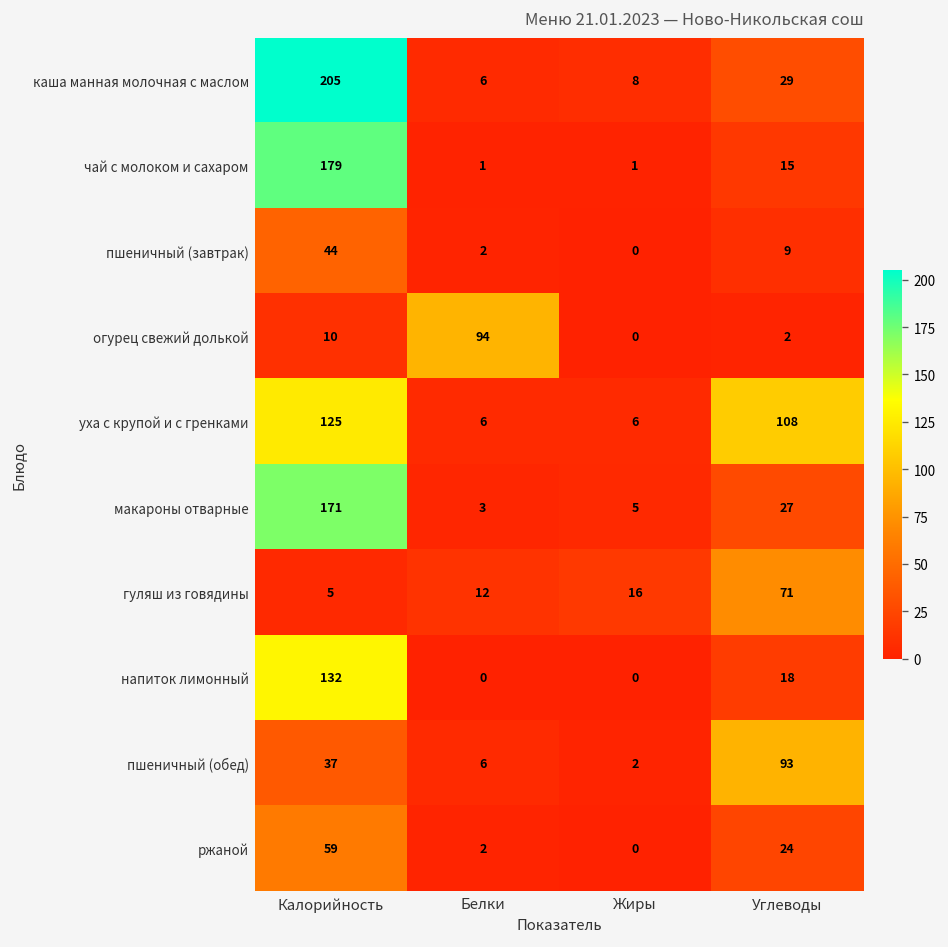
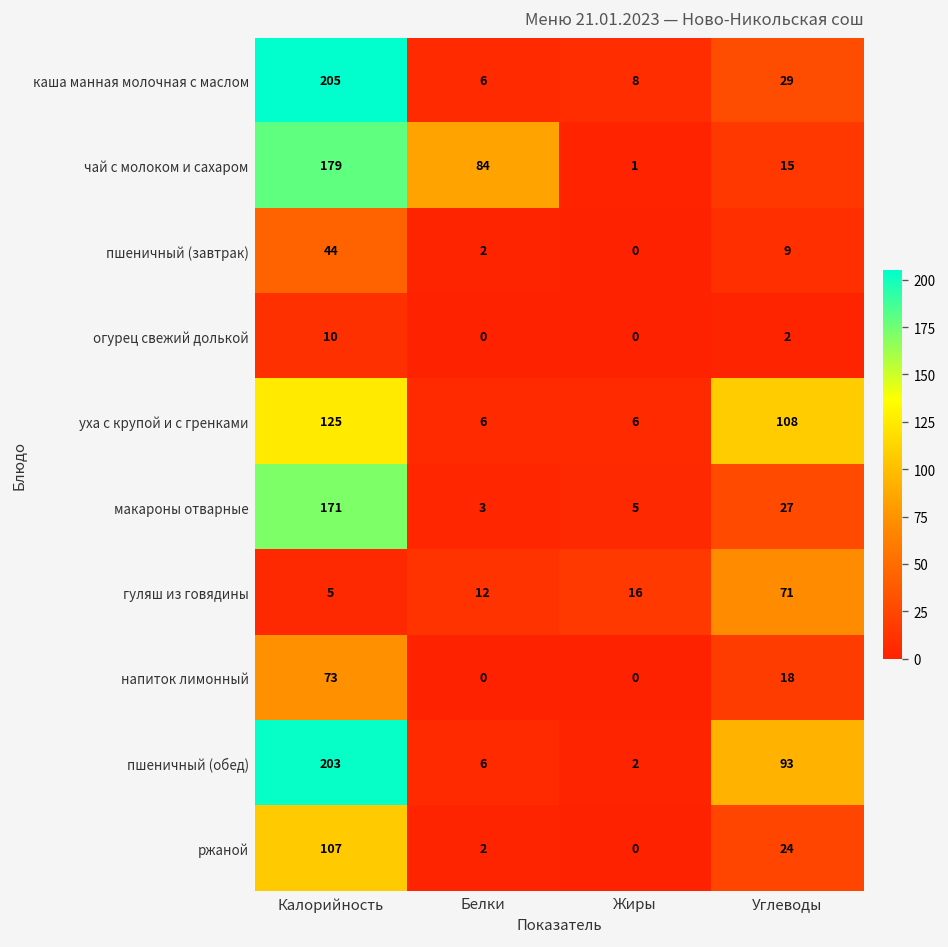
  {
    "каша манная молочная с маслом": {
      "Калорийность": 205,
      "Белки": 6,
      "Жиры": 8,
      "Углеводы": 29
    },
    "чай с молоком и сахаром": {
      "Калорийность": 179,
-     "Белки": 1,
+     "Белки": 84,
      "Жиры": 1,
      "Углеводы": 15
    },
    "пшеничный (завтрак)": {
      "Калорийность": 44,
      "Белки": 2,
      "Жиры": 0,
      "Углеводы": 9
    },
    "огурец свежий долькой": {
      "Калорийность": 10,
-     "Белки": 94,
+     "Белки": 0,
      "Жиры": 0,
      "Углеводы": 2
    },
    "уха с крупой и с гренками": {
      "Калорийность": 125,
      "Белки": 6,
      "Жиры": 6,
      "Углеводы": 108
    },
    "макароны отварные": {
      "Калорийность": 171,
      "Белки": 3,
      "Жиры": 5,
      "Углеводы": 27
    },
    "гуляш из говядины": {
      "Калорийность": 5,
      "Белки": 12,
      "Жиры": 16,
      "Углеводы": 71
    },
    "напиток лимонный": {
-     "Калорийность": 132,
+     "Калорийность": 73,
      "Белки": 0,
      "Жиры": 0,
      "Углеводы": 18
    },
    "пшеничный (обед)": {
-     "Калорийность": 37,
+     "Калорийность": 203,
      "Белки": 6,
      "Жиры": 2,
      "Углеводы": 93
    },
    "ржаной": {
-     "Калорийность": 59,
+     "Калорийность": 107,
      "Белки": 2,
      "Жиры": 0,
      "Углеводы": 24
    }
  }
